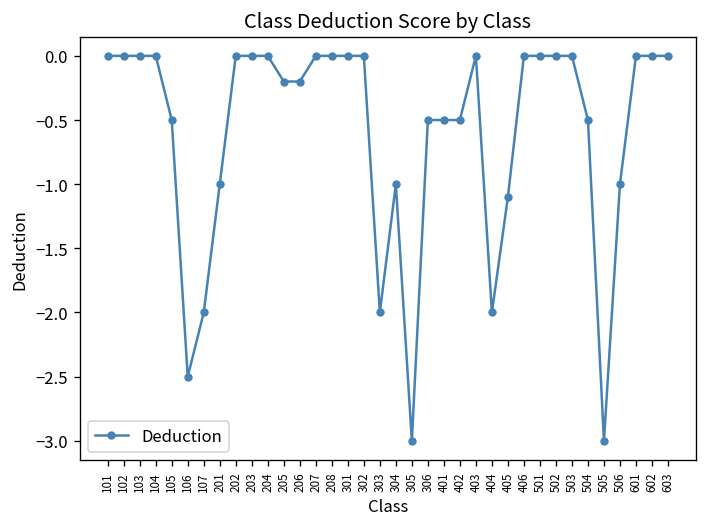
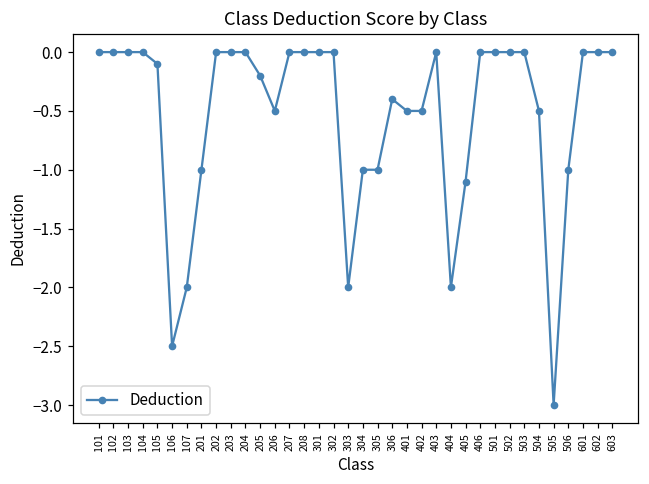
  {
    "101": 0.0,
    "102": 0.0,
    "103": 0.0,
    "104": 0.0,
-   "105": -0.5,
+   "105": -0.1,
    "106": -2.5,
    "107": -2.0,
    "201": -1.0,
    "202": 0.0,
    "203": 0.0,
    "204": 0.0,
    "205": -0.2,
-   "206": -0.2,
+   "206": -0.5,
    "207": 0.0,
    "208": 0.0,
    "301": 0.0,
    "302": 0.0,
    "303": -2.0,
    "304": -1.0,
-   "305": -3,
-   "306": -0.5,
+   "305": -1,
+   "306": -0.4,
    "401": -0.5,
    "402": -0.5,
    "403": 0.0,
    "404": -2.0,
    "405": -1.1,
    "406": 0.0,
    "501": 0.0,
    "502": 0.0,
    "503": 0.0,
    "504": -0.5,
    "505": -3.0,
    "506": -1.0,
    "601": 0.0,
    "602": 0.0,
    "603": 0.0
  }
